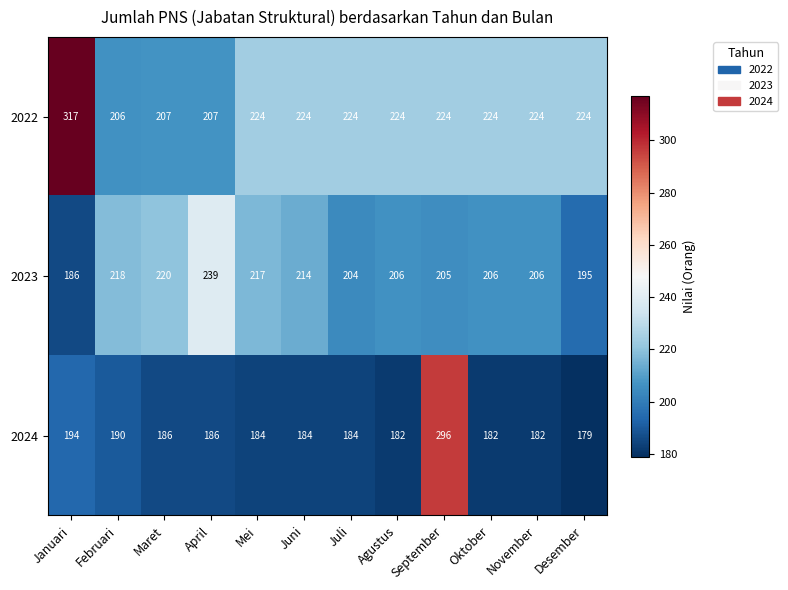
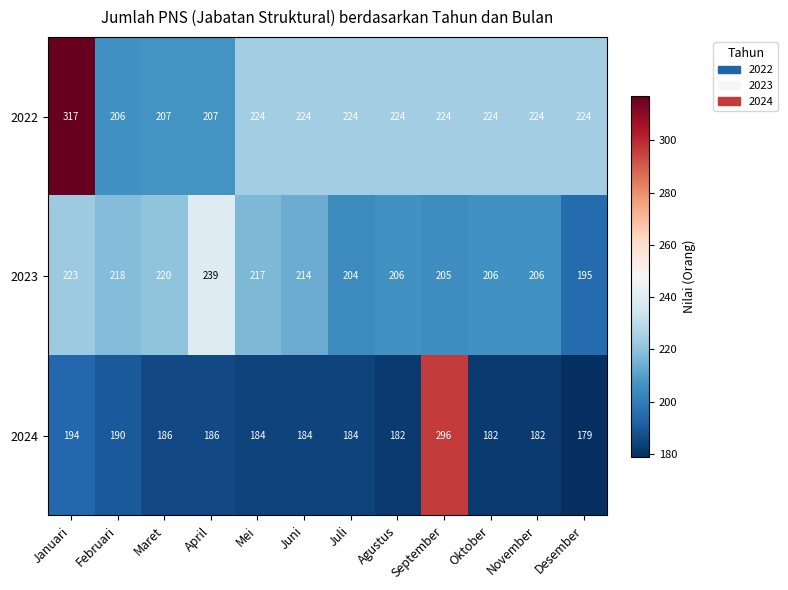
  {
    "2022": {
      "Januari": 317,
      "Februari": 206,
      "Maret": 207,
      "April": 207,
      "Mei": 224,
      "Juni": 224,
      "Juli": 224,
      "Agustus": 224,
      "September": 224,
      "Oktober": 224,
      "November": 224,
      "Desember": 224
    },
    "2023": {
-     "Januari": 186,
+     "Januari": 223,
      "Februari": 218,
      "Maret": 220,
      "April": 239,
      "Mei": 217,
      "Juni": 214,
      "Juli": 204,
      "Agustus": 206,
      "September": 205,
      "Oktober": 206,
      "November": 206,
      "Desember": 195
    },
    "2024": {
      "Januari": 194,
      "Februari": 190,
      "Maret": 186,
      "April": 186,
      "Mei": 184,
      "Juni": 184,
      "Juli": 184,
      "Agustus": 182,
      "September": 296,
      "Oktober": 182,
      "November": 182,
      "Desember": 179
    }
  }
